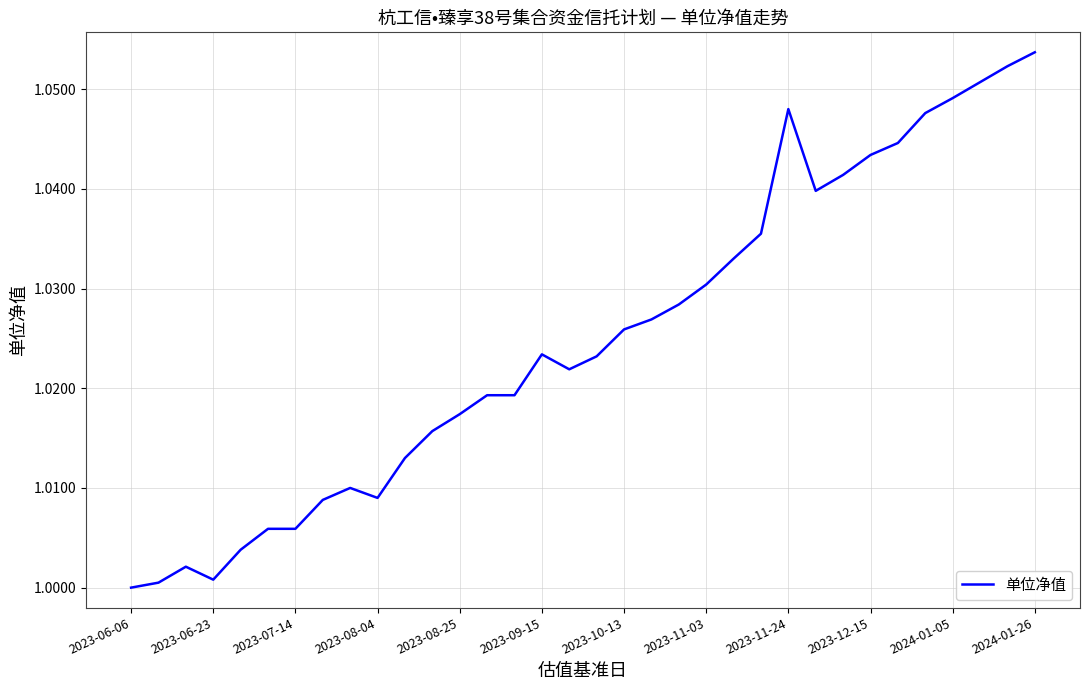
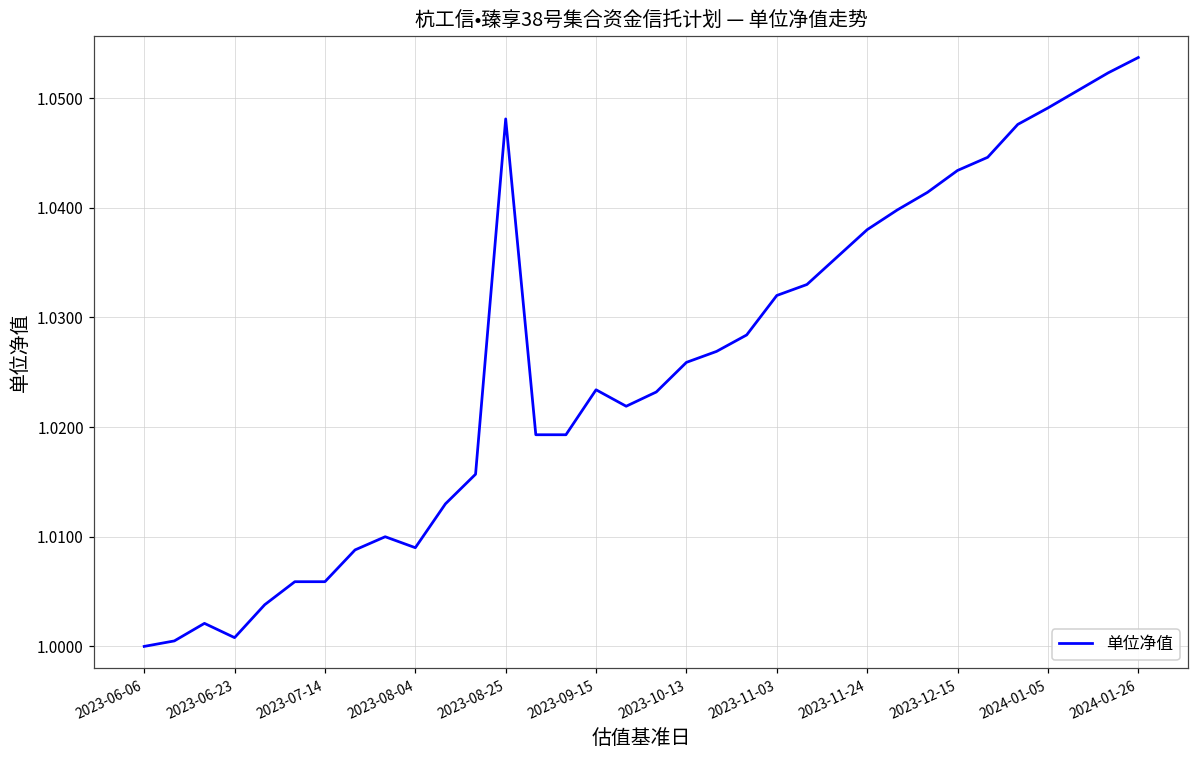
  {
    "2023-06-06": 1.000,
    "2023-06-23": 1.001,
    "2023-07-14": 1.006,
    "2023-08-04": 1.009,
-   "2023-08-25": 1.017,
+   "2023-08-25": 1.048,
    "2023-09-15": 1.023,
    "2023-10-13": 1.026,
-   "2023-11-03": 1.030,
-   "2023-11-24": 1.048,
+   "2023-11-03": 1.032,
+   "2023-11-24": 1.038,
    "2023-12-15": 1.043,
    "2024-01-05": 1.049,
    "2024-01-26": 1.054
  }
